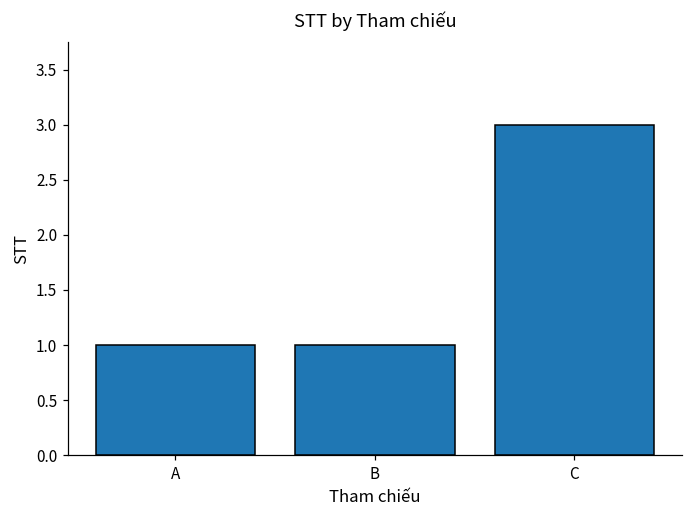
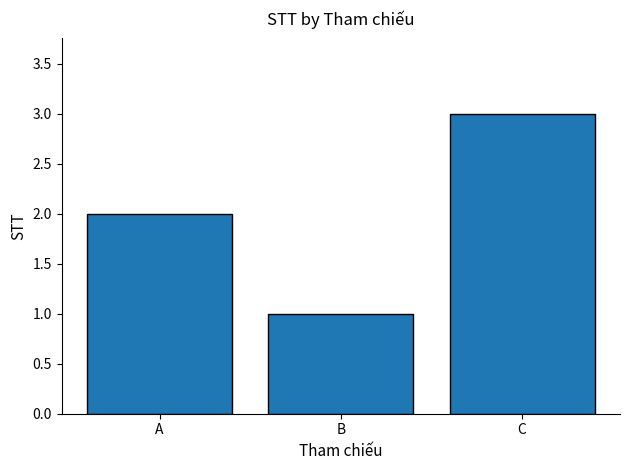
  {
-   "A": 1,
+   "A": 2,
    "B": 1,
    "C": 3
  }
